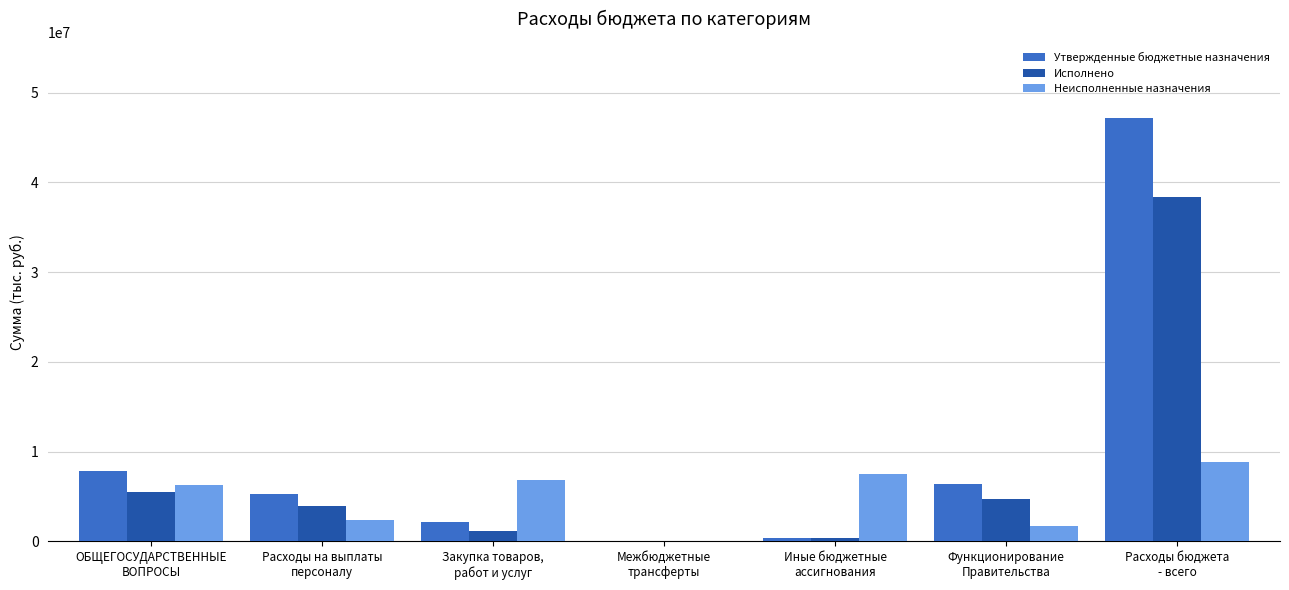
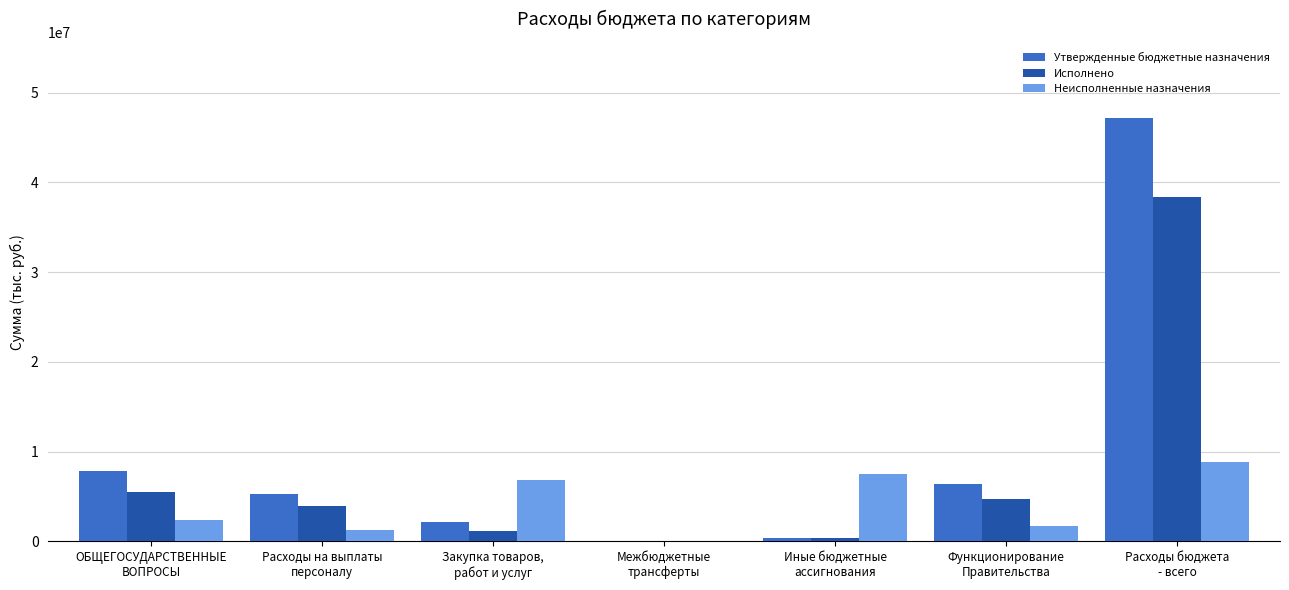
  {
    "Неисполненные назначения": {
-     "ОБЩЕГОСУДАРСТВЕННЫЕ ВОПРОСЫ": 6000000,
-     "Расходы на выплаты персоналу": 2000000,
+     "ОБЩЕГОСУДАРСТВЕННЫЕ ВОПРОСЫ": 2000000,
+     "Расходы на выплаты персоналу": 1000000,
      "Закупка товаров, работ и услуг": 7000000,
      "Иные бюджетные ассигнования": 8000000,
      "Функционирование Правительства": 2000000,
      "Расходы бюджета - всего": 9000000
    }
  }
